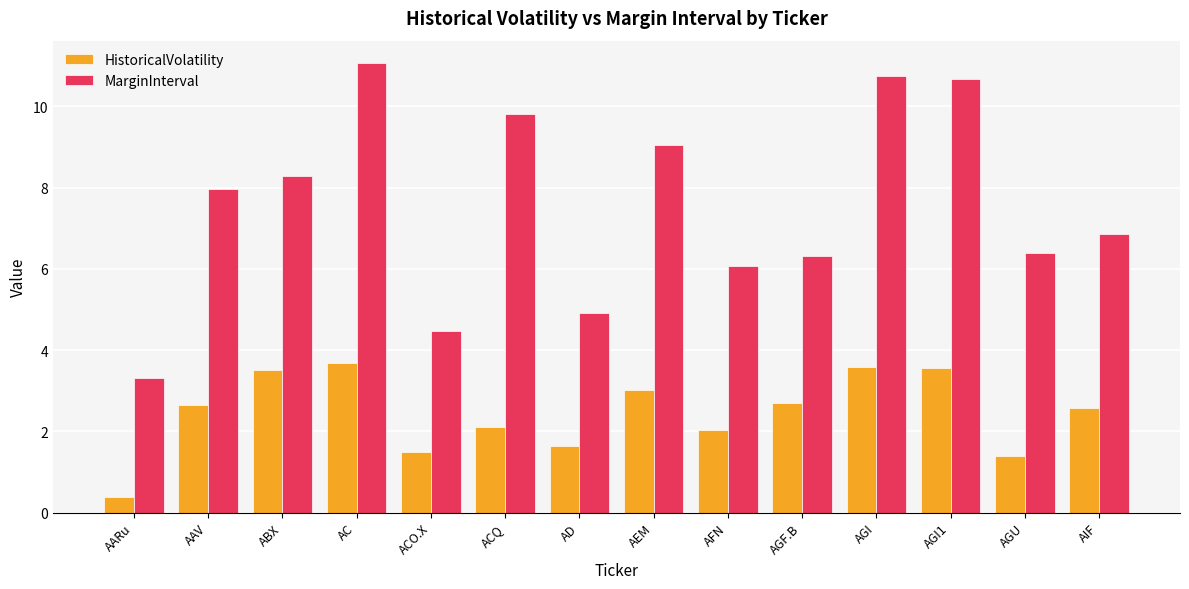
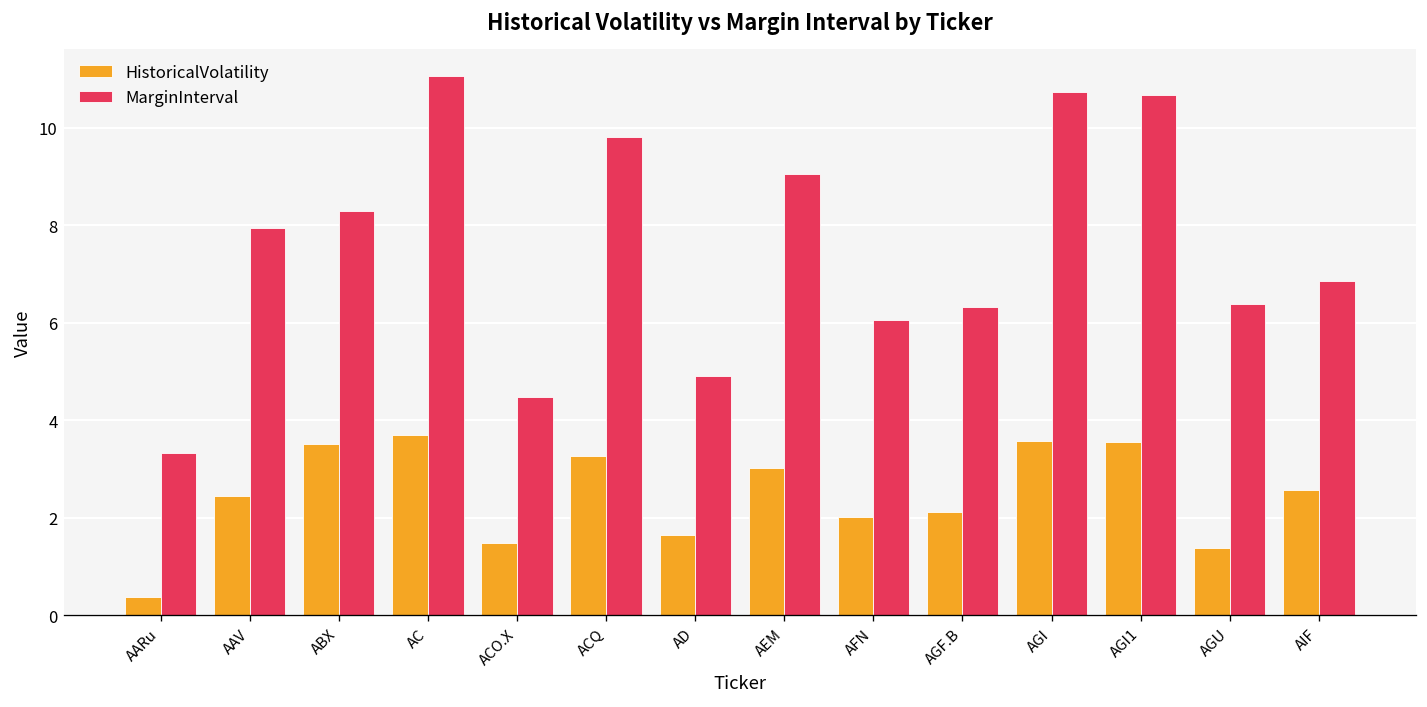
  {
    "HistoricalVolatility": {
      "AARu": 0.4,
-     "AAV": 2.7,
+     "AAV": 2.4,
      "ABX": 3.5,
      "AC": 3.7,
      "ACO.X": 1.5,
-     "ACQ": 2.1,
+     "ACQ": 3.3,
      "AD": 1.6,
      "AEM": 3.0,
      "AFN": 2.0,
-     "AGF.B": 2.7,
+     "AGF.B": 2.1,
      "AGI": 3.6,
      "AGI1": 3.6,
      "AGU": 1.4,
      "AIF": 2.6
    },
    "MarginInterval": {
      "AARu": 3.3,
      "AAV": 8.0,
      "ABX": 8.3,
      "AC": 11.1,
      "ACO.X": 4.5,
      "ACQ": 9.8,
      "AD": 4.9,
      "AEM": 9.1,
      "AFN": 6.1,
      "AGF.B": 6.3,
      "AGI": 10.7,
      "AGI1": 10.7,
      "AGU": 6.4,
      "AIF": 6.9
    }
  }
